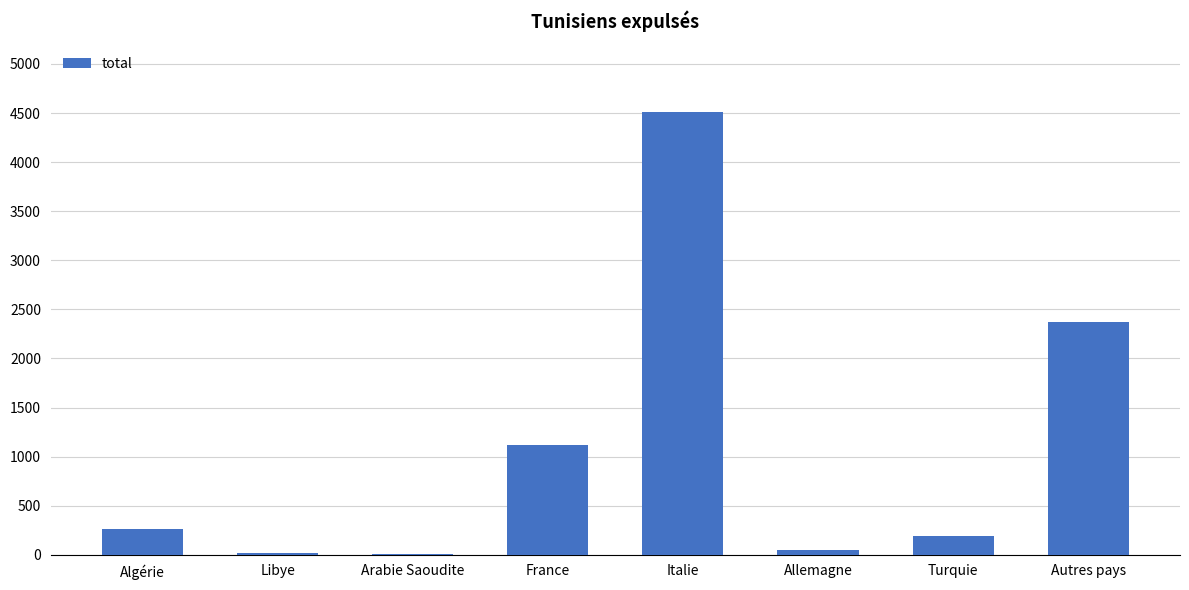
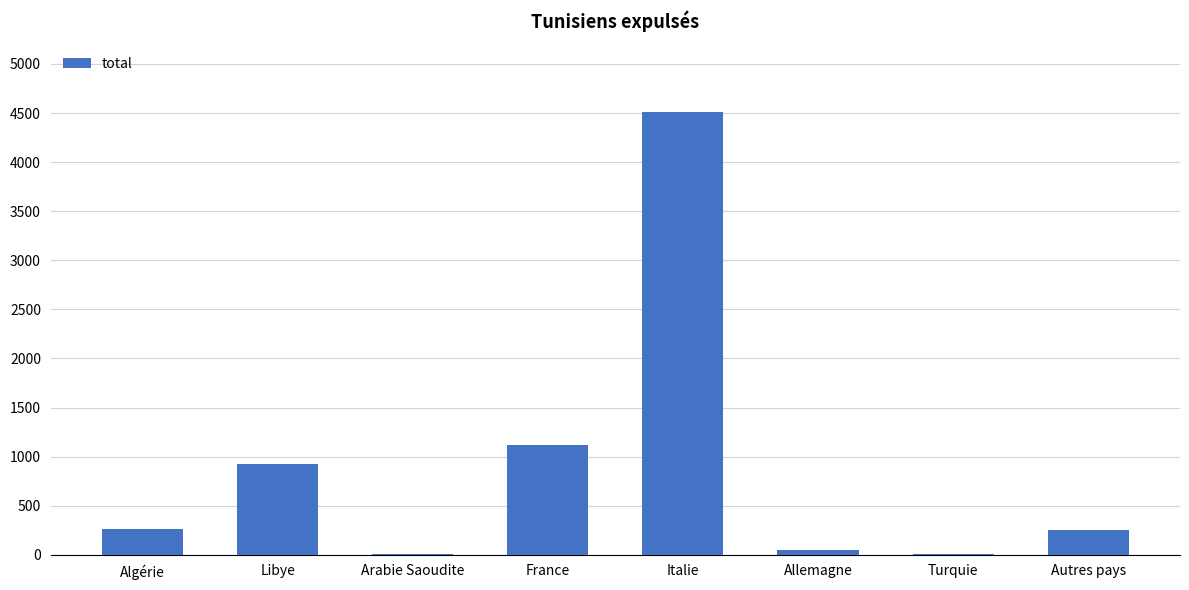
  {
    "Algérie": 300,
-   "Libye": 0,
+   "Libye": 900,
    "France": 1100,
    "Italie": 4500,
    "Allemagne": 0,
-   "Turquie": 200,
-   "Autres pays": 2400
+   "Turquie": 0,
+   "Autres pays": 300
  }
